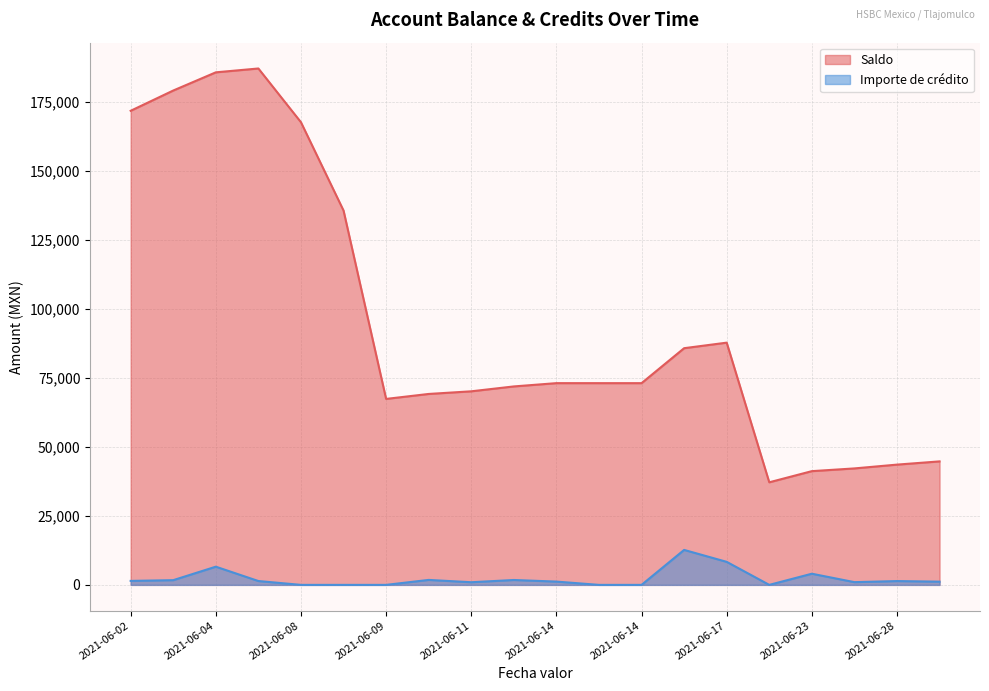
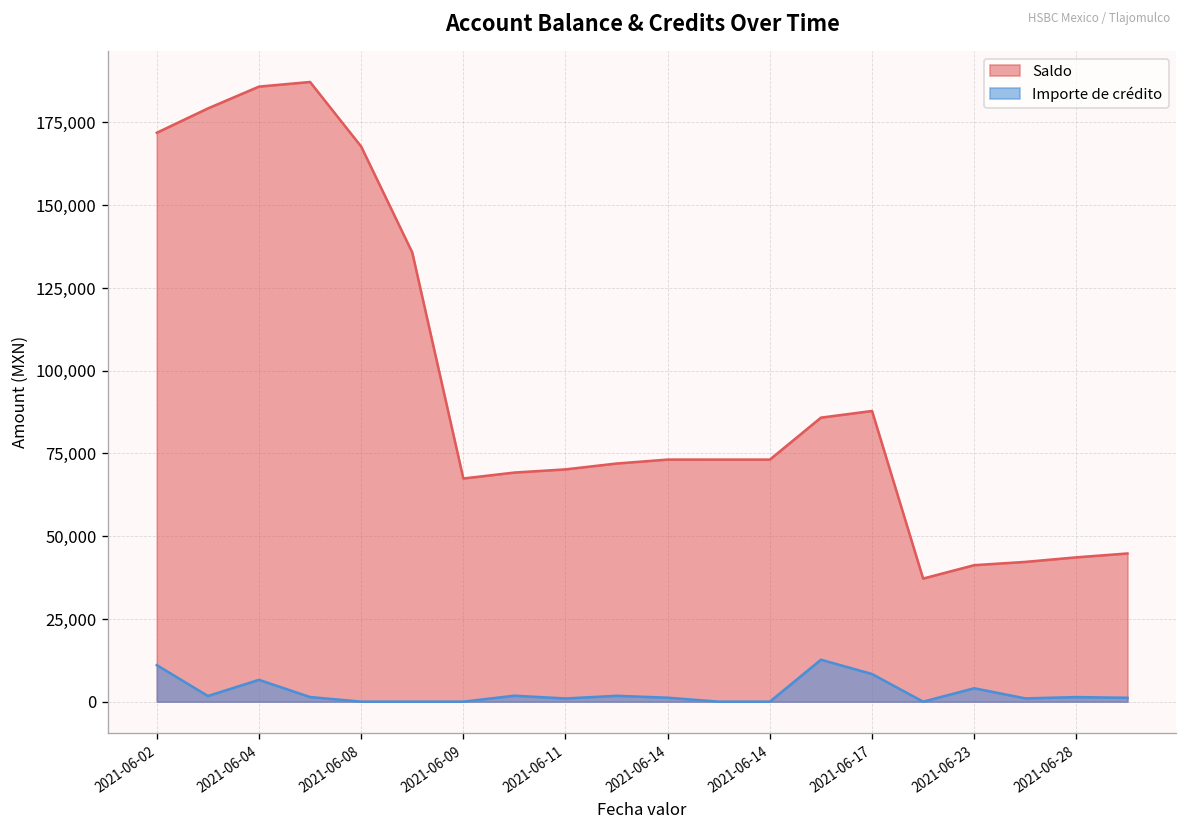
  {
    "Saldo": {
      "2021-06-02": "172,000",
      "2021-06-08": "168,000",
      "2021-06-17": "88,000",
      "2021-06-28": "44,000"
    },
    "Importe de crédito": {
-     "2021-06-02": "1,000",
+     "2021-06-02": "11,000",
      "2021-06-08": "0",
      "2021-06-17": "8,000",
      "2021-06-28": "1,000"
    }
  }
